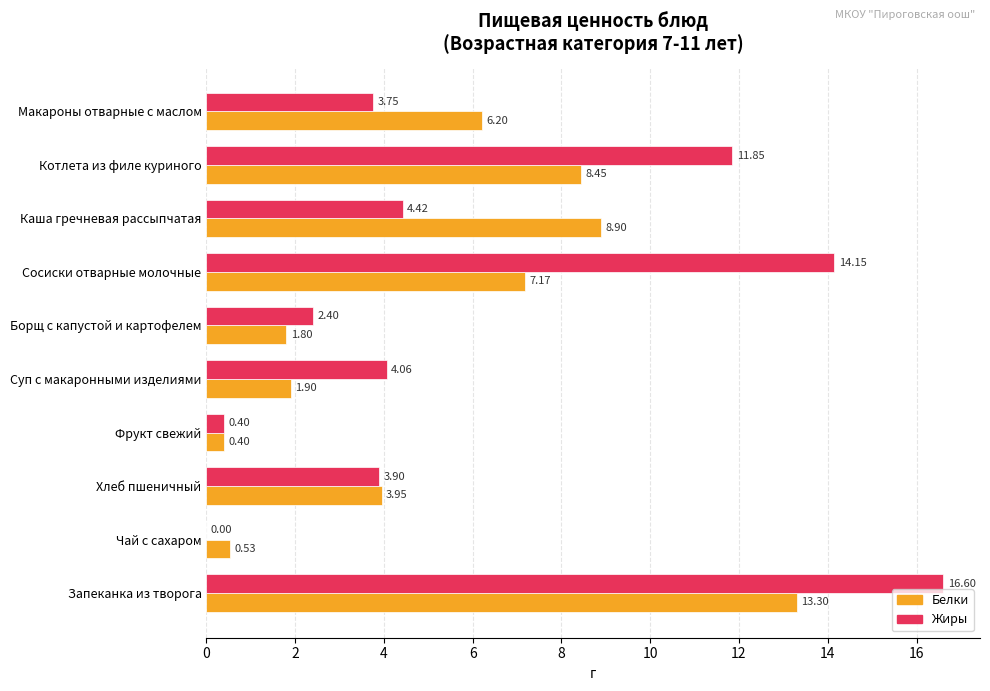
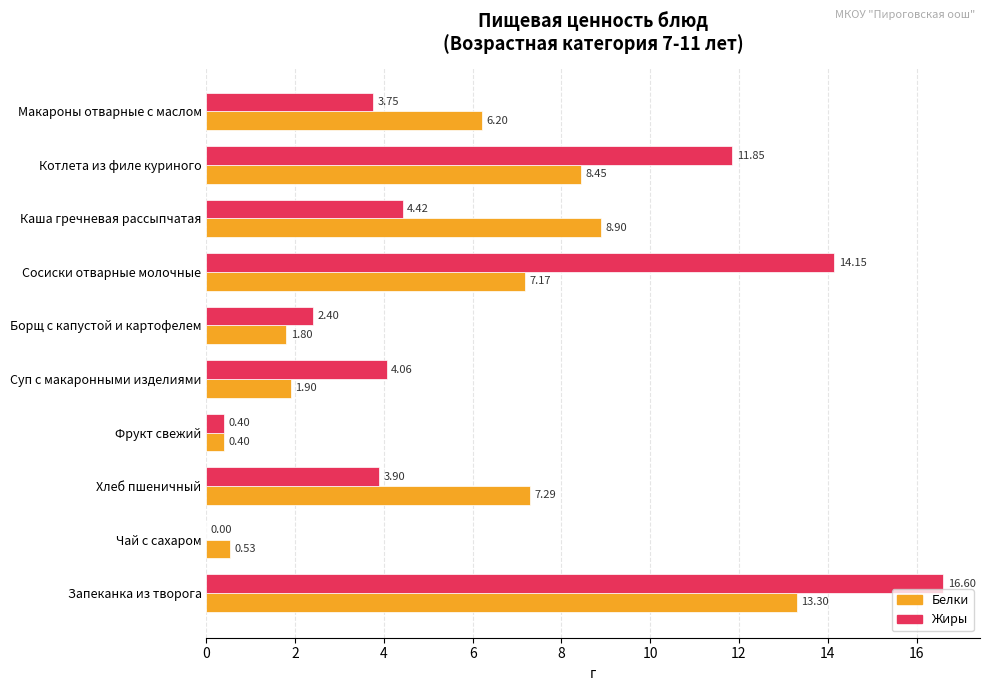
  {
    "Белки": {
      "Макароны отварные с маслом": 6.20,
      "Котлета из филе куриного": 8.45,
      "Каша гречневая рассыпчатая": 8.90,
      "Сосиски отварные молочные": 7.17,
      "Борщ с капустой и картофелем": 1.80,
      "Суп с макаронными изделиями": 1.90,
      "Фрукт свежий": 0.40,
-     "Хлеб пшеничный": 3.95,
+     "Хлеб пшеничный": 7.29,
      "Чай с сахаром": 0.53,
      "Запеканка из творога": 13.30
    },
    "Жиры": {
      "Макароны отварные с маслом": 3.75,
      "Котлета из филе куриного": 11.85,
      "Каша гречневая рассыпчатая": 4.42,
      "Сосиски отварные молочные": 14.15,
      "Борщ с капустой и картофелем": 2.40,
      "Суп с макаронными изделиями": 4.06,
      "Фрукт свежий": 0.40,
      "Хлеб пшеничный": 3.90,
      "Чай с сахаром": 0.00,
      "Запеканка из творога": 16.60
    }
  }
